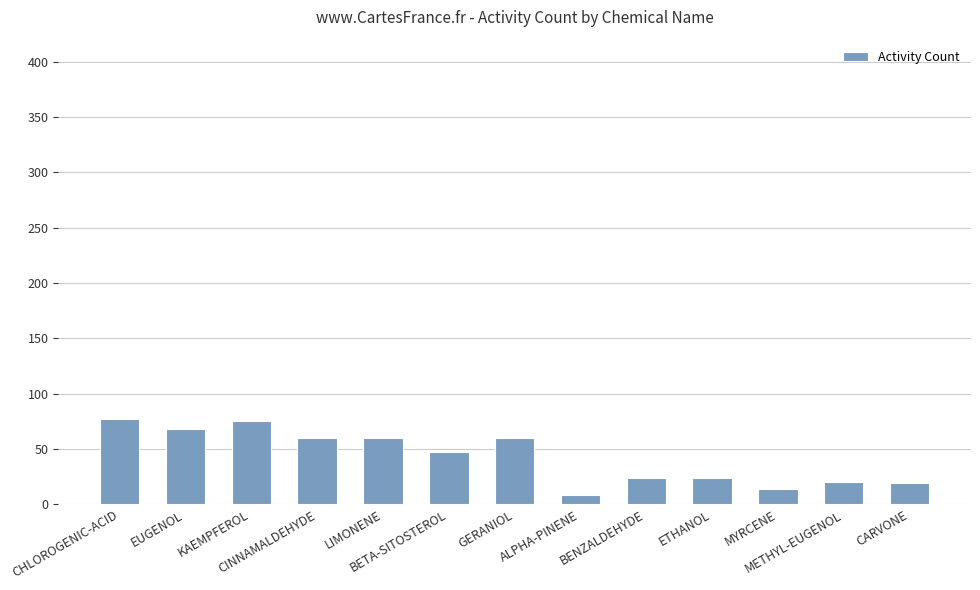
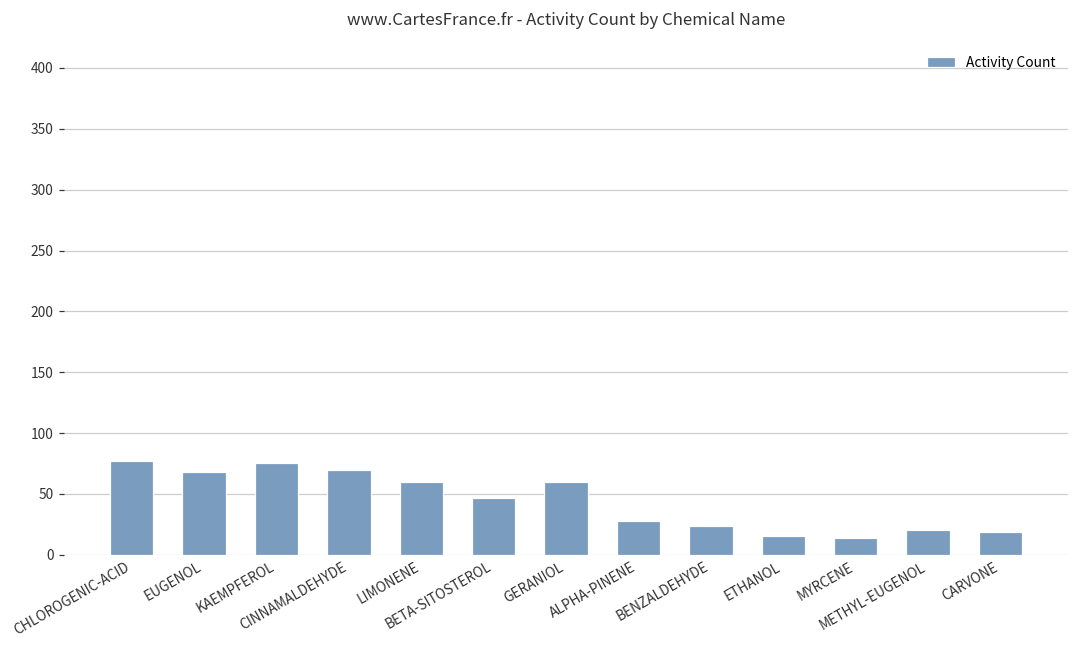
  {
    "CHLOROGENIC-ACID": 77,
    "EUGENOL": 68,
    "KAEMPFEROL": 75,
-   "CINNAMALDEHYDE": 60,
+   "CINNAMALDEHYDE": 70,
    "LIMONENE": 60,
    "BETA-SITOSTEROL": 47,
    "GERANIOL": 60,
-   "ALPHA-PINENE": 8,
+   "ALPHA-PINENE": 28,
    "BENZALDEHYDE": 24,
-   "ETHANOL": 24,
+   "ETHANOL": 15,
    "MYRCENE": 14,
    "METHYL-EUGENOL": 20,
    "CARVONE": 19
  }
